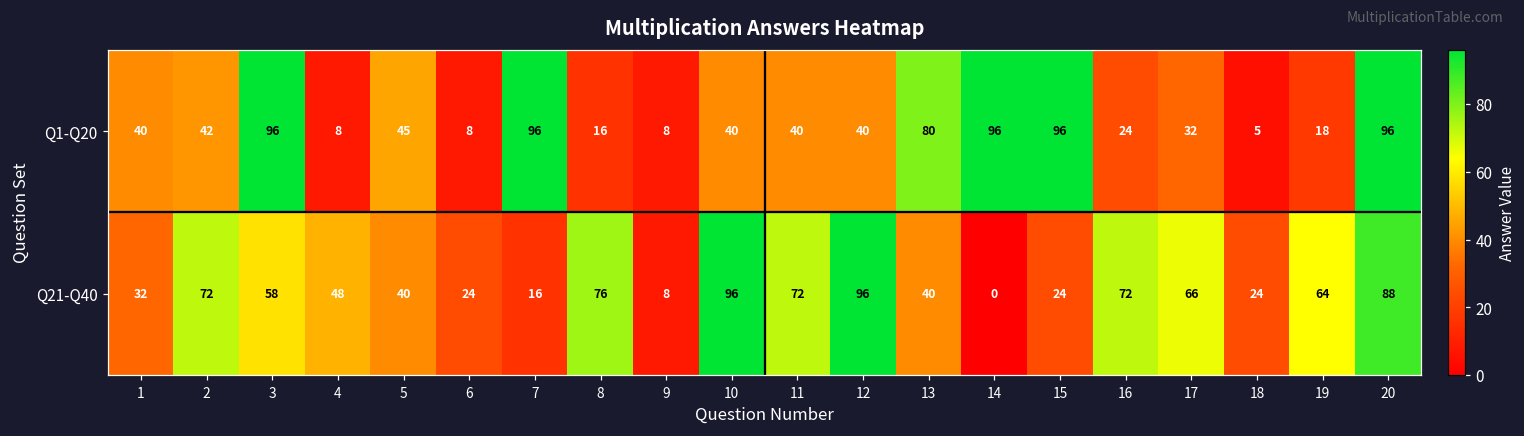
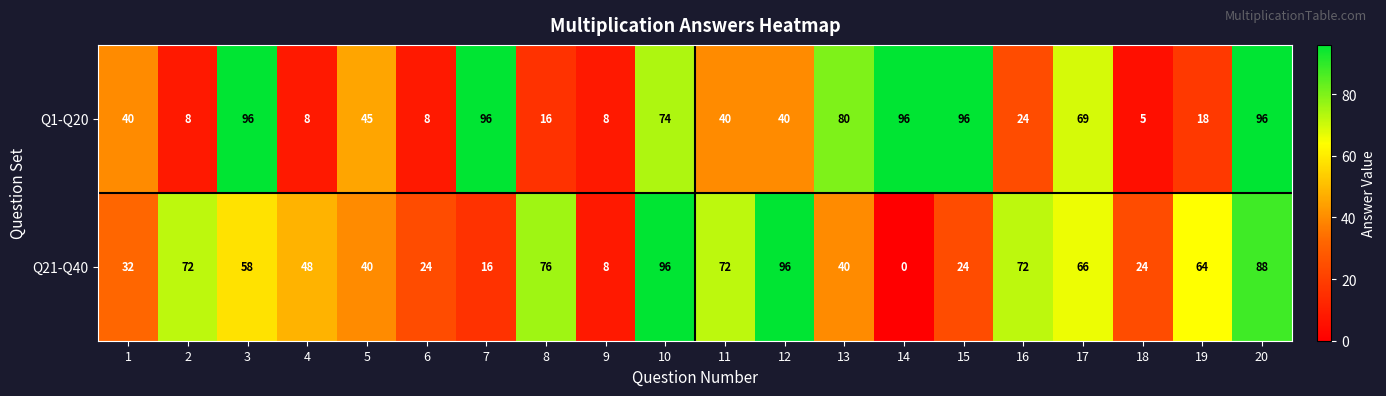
  {
    "Q1-Q20": {
      "1": 40,
-     "2": 42,
+     "2": 8,
      "3": 96,
      "4": 8,
      "5": 45,
      "6": 8,
      "7": 96,
      "8": 16,
      "9": 8,
-     "10": 40,
+     "10": 74,
      "11": 40,
      "12": 40,
      "13": 80,
      "14": 96,
      "15": 96,
      "16": 24,
-     "17": 32,
+     "17": 69,
      "18": 5,
      "19": 18,
      "20": 96
    },
    "Q21-Q40": {
      "1": 32,
      "2": 72,
      "3": 58,
      "4": 48,
      "5": 40,
      "6": 24,
      "7": 16,
      "8": 76,
      "9": 8,
      "10": 96,
      "11": 72,
      "12": 96,
      "13": 40,
      "14": 0,
      "15": 24,
      "16": 72,
      "17": 66,
      "18": 24,
      "19": 64,
      "20": 88
    }
  }
